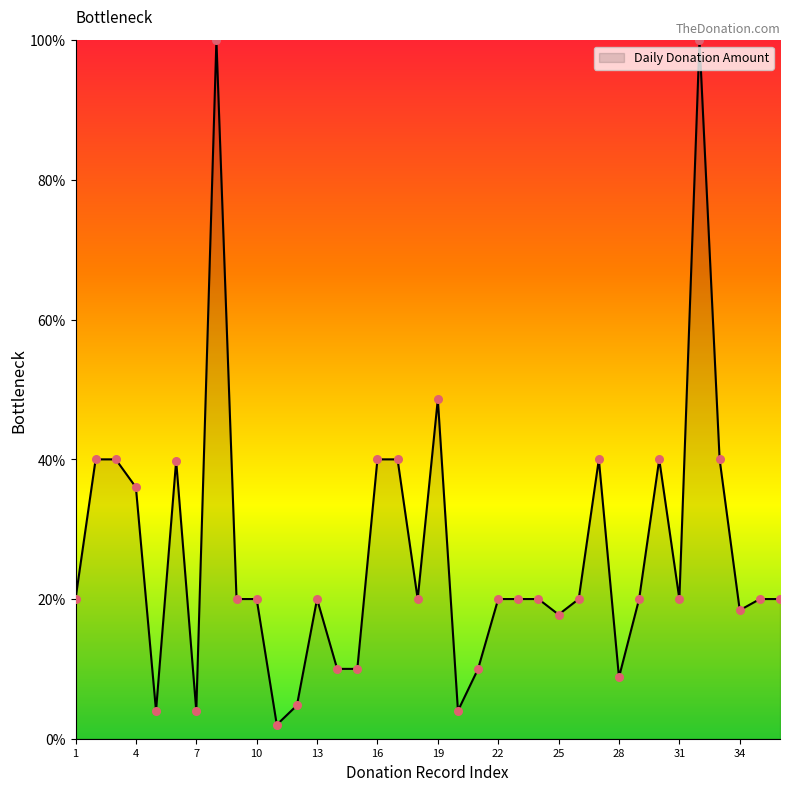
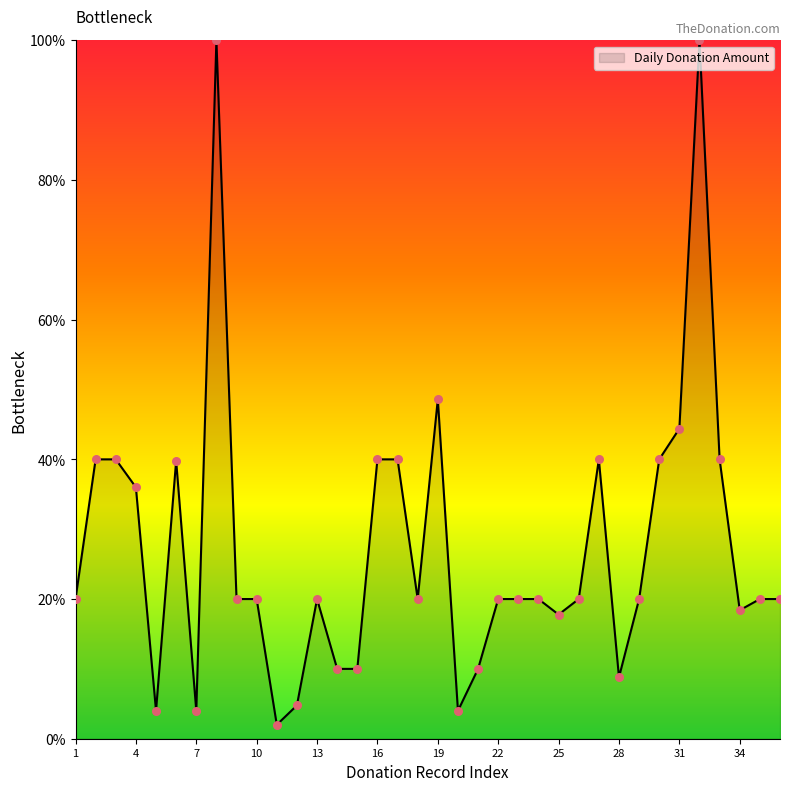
  {
    "1": "20%",
    "4": "36%",
    "7": "4%",
    "10": "20%",
    "13": "20%",
    "16": "40%",
    "19": "49%",
    "22": "20%",
    "25": "18%",
    "28": "9%",
-   "31": "20%",
+   "31": "44%",
    "34": "18%"
  }
